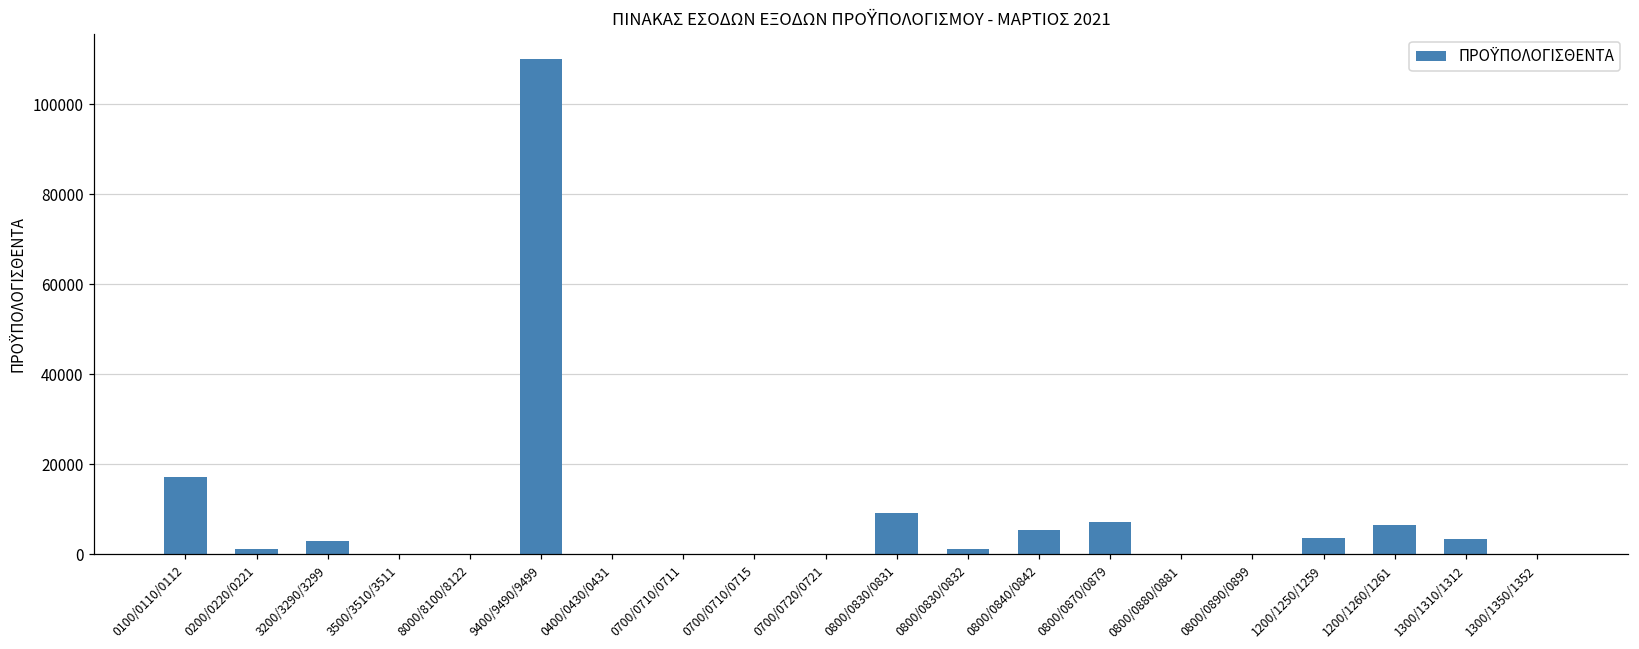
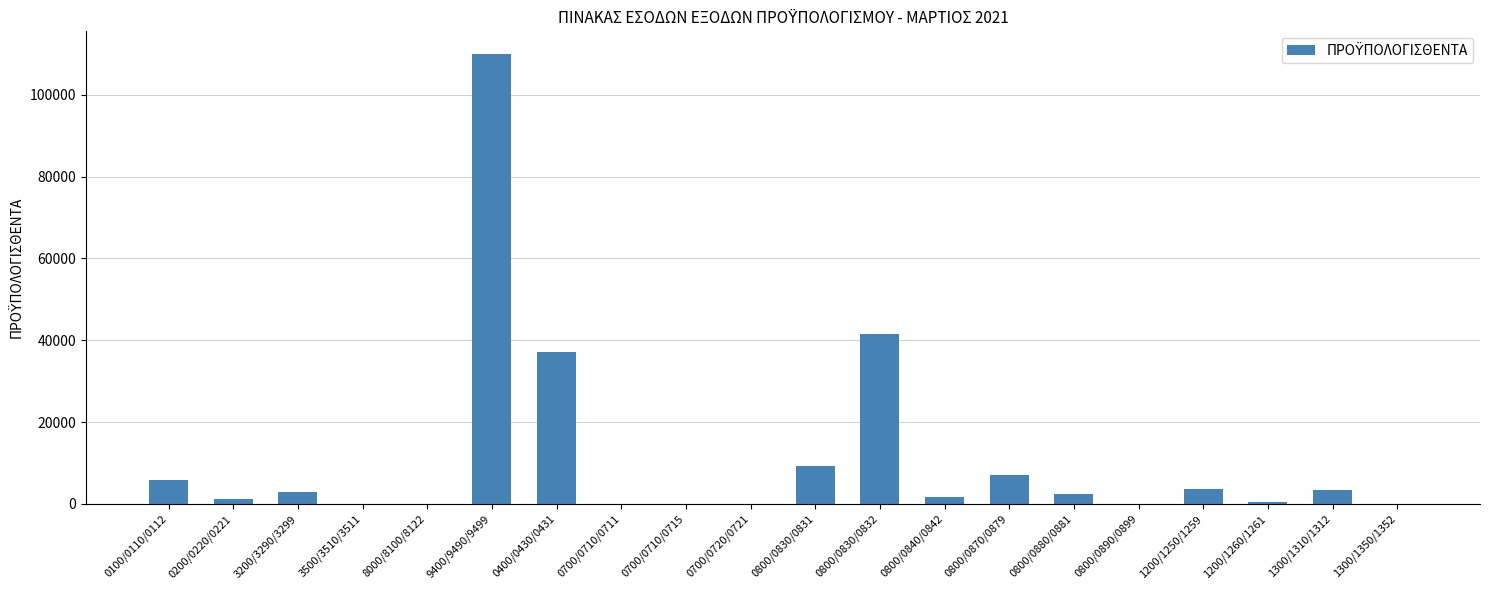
  {
-   "0100/0110/0112": 17000,
+   "0100/0110/0112": 6000,
    "0200/0220/0221": 1000,
    "3200/3290/3299": 3000,
    "8000/8100/8122": 0,
    "9400/9490/9499": 110000,
-   "0400/0430/0431": 0,
+   "0400/0430/0431": 37000,
    "0700/0710/0711": 0,
    "0700/0710/0715": 0,
    "0700/0720/0721": 0,
    "0800/0830/0831": 9000,
-   "0800/0830/0832": 1000,
-   "0800/0840/0842": 6000,
+   "0800/0830/0832": 41000,
+   "0800/0840/0842": 2000,
    "0800/0870/0879": 7000,
-   "0800/0880/0881": 0,
+   "0800/0880/0881": 2000,
    "0800/0890/0899": 0,
    "1200/1250/1259": 4000,
-   "1200/1260/1261": 6000,
+   "1200/1260/1261": 1000,
    "1300/1310/1312": 3000,
    "1300/1350/1352": 0
  }
